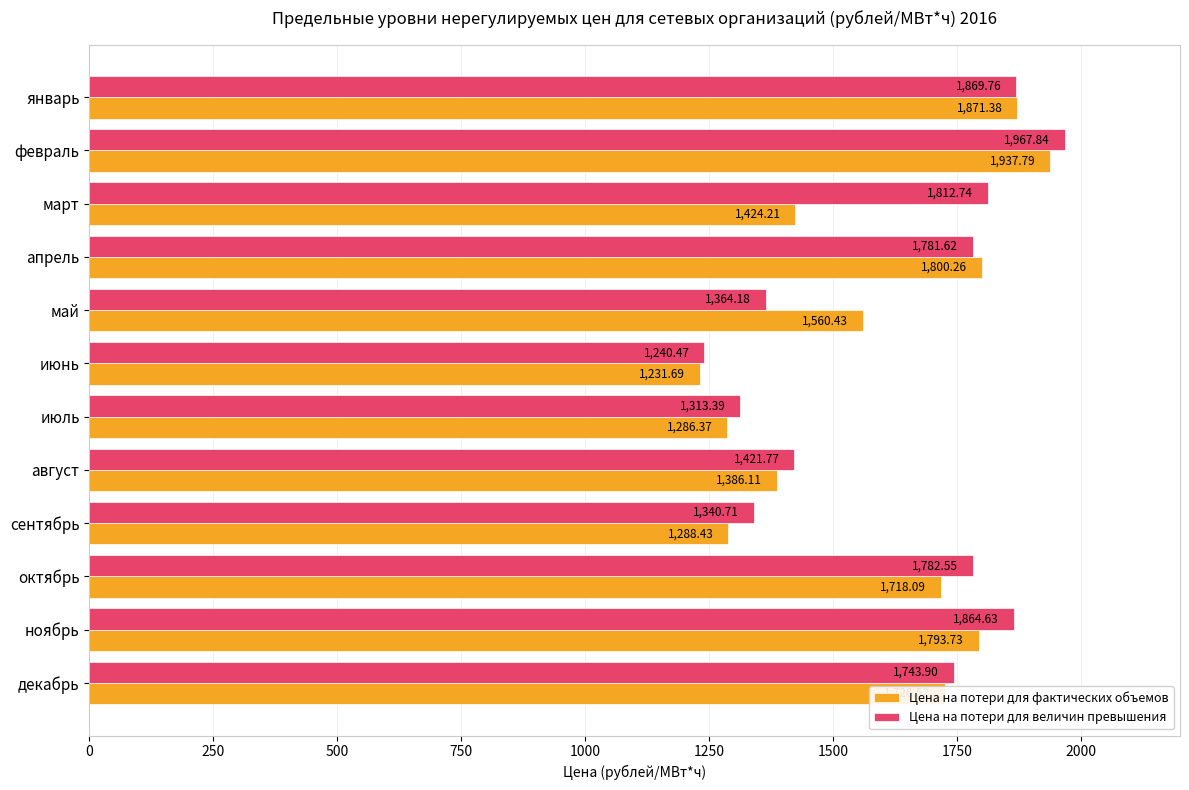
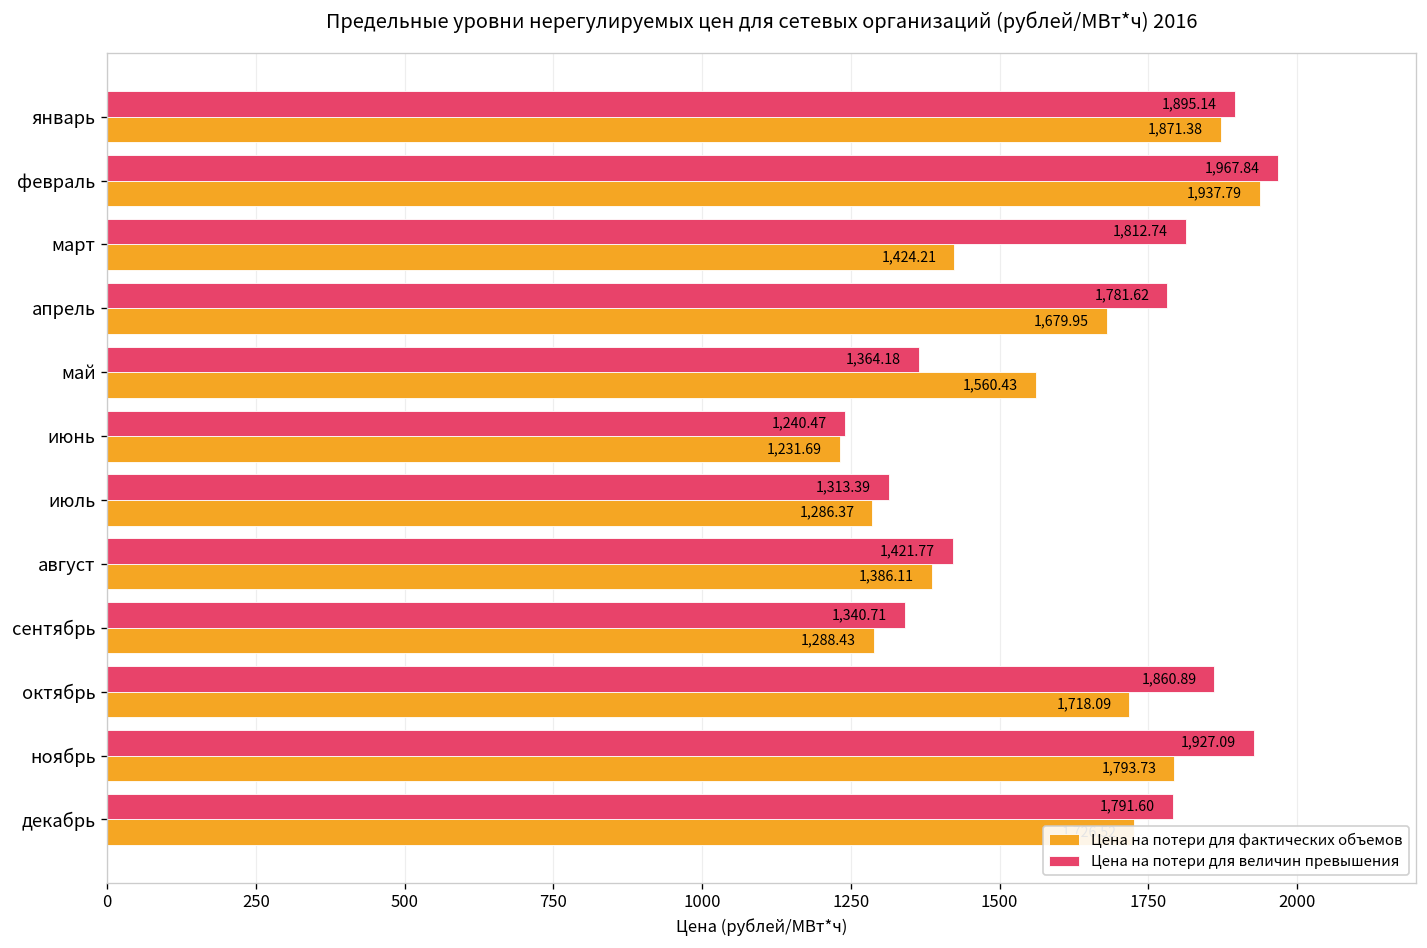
  {
    "Цена на потери для фактических объемов": {
      "январь": "1,871.38",
      "февраль": "1,937.79",
      "март": "1,424.21",
-     "апрель": "1,800.26",
+     "апрель": "1,679.95",
      "май": "1,560.43",
      "июнь": "1,231.69",
      "июль": "1,286.37",
      "август": "1,386.11",
      "сентябрь": "1,288.43",
      "октябрь": "1,718.09",
      "ноябрь": "1,793.73"
    },
    "Цена на потери для величин превышения": {
-     "январь": "1,869.76",
+     "январь": "1,895.14",
      "февраль": "1,967.84",
      "март": "1,812.74",
      "апрель": "1,781.62",
      "май": "1,364.18",
      "июнь": "1,240.47",
      "июль": "1,313.39",
      "август": "1,421.77",
      "сентябрь": "1,340.71",
-     "октябрь": "1,782.55",
-     "ноябрь": "1,864.63",
-     "декабрь": "1,743.90"
+     "октябрь": "1,860.89",
+     "ноябрь": "1,927.09",
+     "декабрь": "1,791.60"
    }
  }
